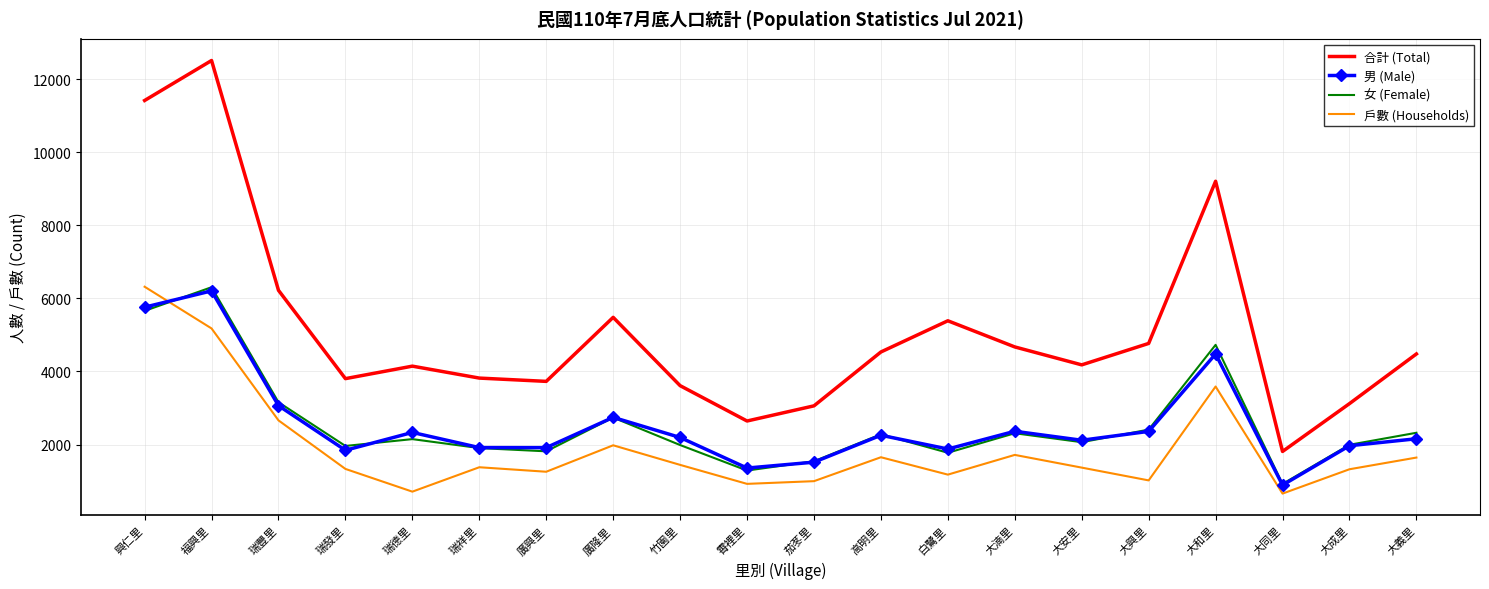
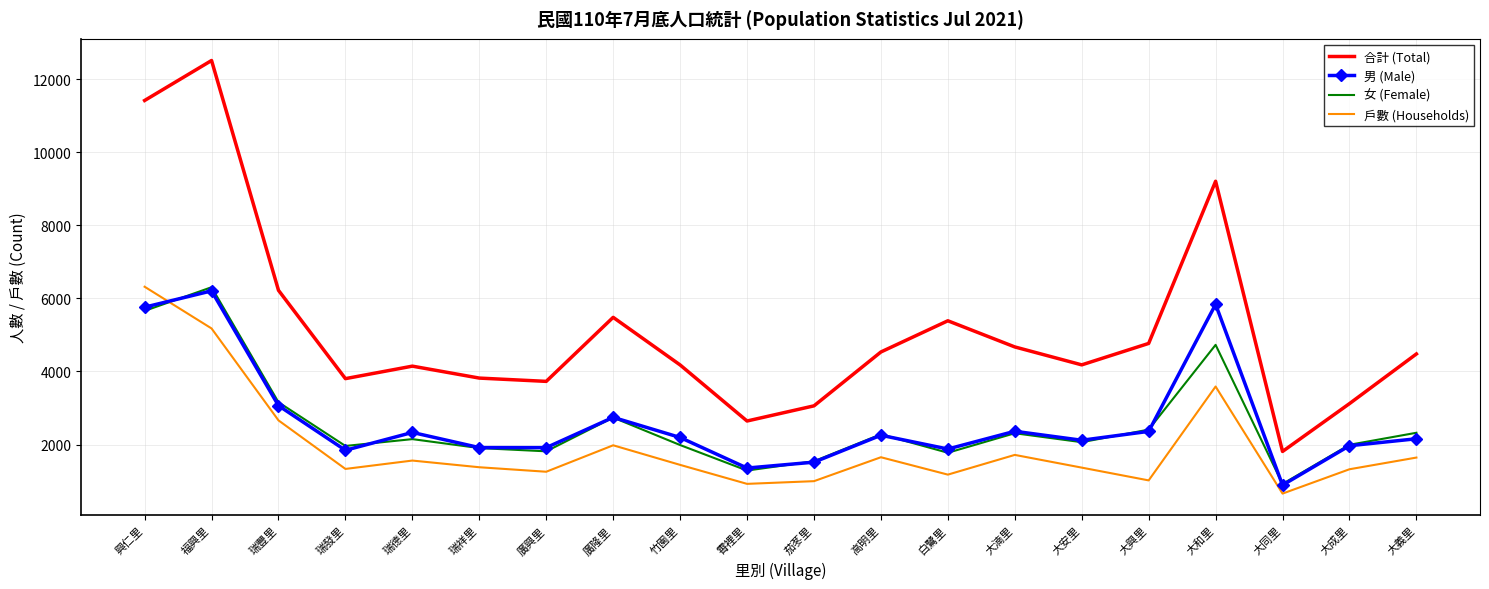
  {
    "合計 (Total)": {
      "興仁里": 11400,
      "福興里": 12500,
      "瑞豐里": 6200,
      "瑞發里": 3800,
      "瑞德里": 4100,
      "瑞祥里": 3800,
      "廣興里": 3700,
      "廣隆里": 5500,
-     "竹園里": 3600,
+     "竹園里": 4200,
      "霄裡里": 2600,
      "茄苳里": 3100,
      "高明里": 4500,
      "白鷺里": 5400,
      "大湳里": 4700,
      "大安里": 4200,
      "大興里": 4800,
      "大和里": 9200,
      "大同里": 1800,
      "大成里": 3100,
      "大義里": 4500
    },
    "男 (Male)": {
      "興仁里": 5800,
      "福興里": 6200,
      "瑞豐里": 3100,
      "瑞發里": 1800,
      "瑞德里": 2300,
      "廣興里": 1900,
      "竹園里": 2200,
      "白鷺里": 1900,
-     "大和里": 4500,
+     "大和里": 5800,
      "大義里": 2200
    },
    "女 (Female)": {
      "興仁里": 5700,
      "福興里": 6300,
      "瑞豐里": 3200,
      "瑞發里": 2000,
      "瑞德里": 2100,
      "廣興里": 1800,
      "竹園里": 2000,
      "白鷺里": 1800,
      "大和里": 4700,
      "大義里": 2300
    },
    "戶數 (Households)": {
      "興仁里": 6300,
      "福興里": 5200,
      "瑞豐里": 2700,
      "瑞發里": 1300,
-     "瑞德里": 700,
+     "瑞德里": 1600,
      "瑞祥里": 1400,
      "廣興里": 1300,
      "廣隆里": 2000,
      "竹園里": 1400,
      "霄裡里": 900,
      "茄苳里": 1000,
      "高明里": 1700,
      "白鷺里": 1200,
      "大湳里": 1700,
      "大安里": 1400,
      "大興里": 1000,
      "大和里": 3600,
      "大同里": 700,
      "大成里": 1300,
      "大義里": 1600
    }
  }
